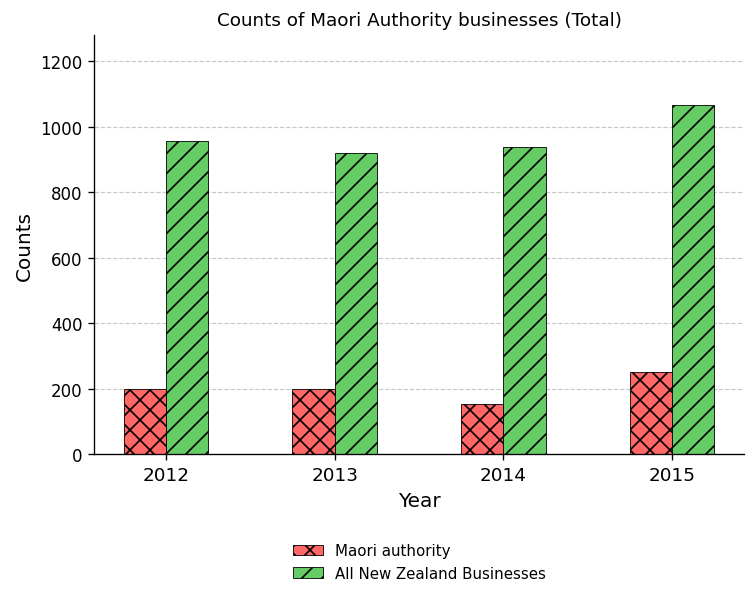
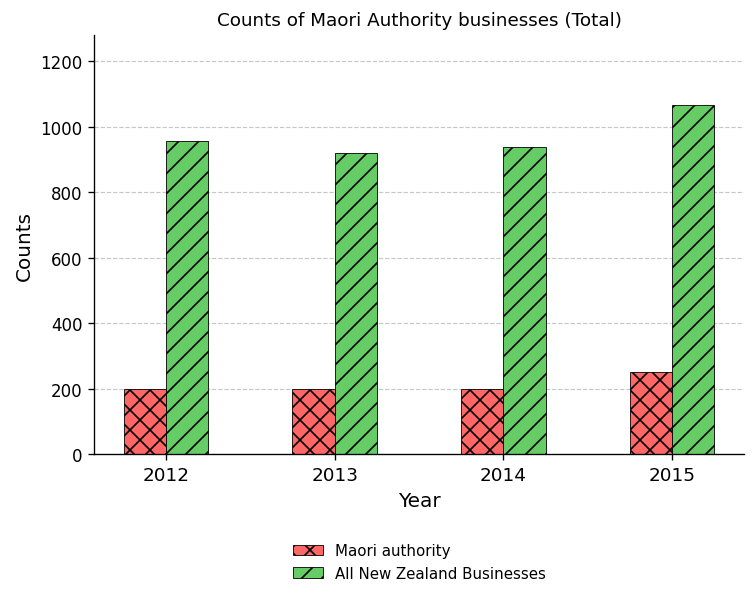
  {
    "Maori authority": {
      "2012": 200,
      "2013": 200,
-     "2014": 150,
+     "2014": 200,
      "2015": 250
    },
    "All New Zealand Businesses": {
      "2012": 960,
      "2013": 920,
      "2014": 940,
      "2015": 1070
    }
  }
